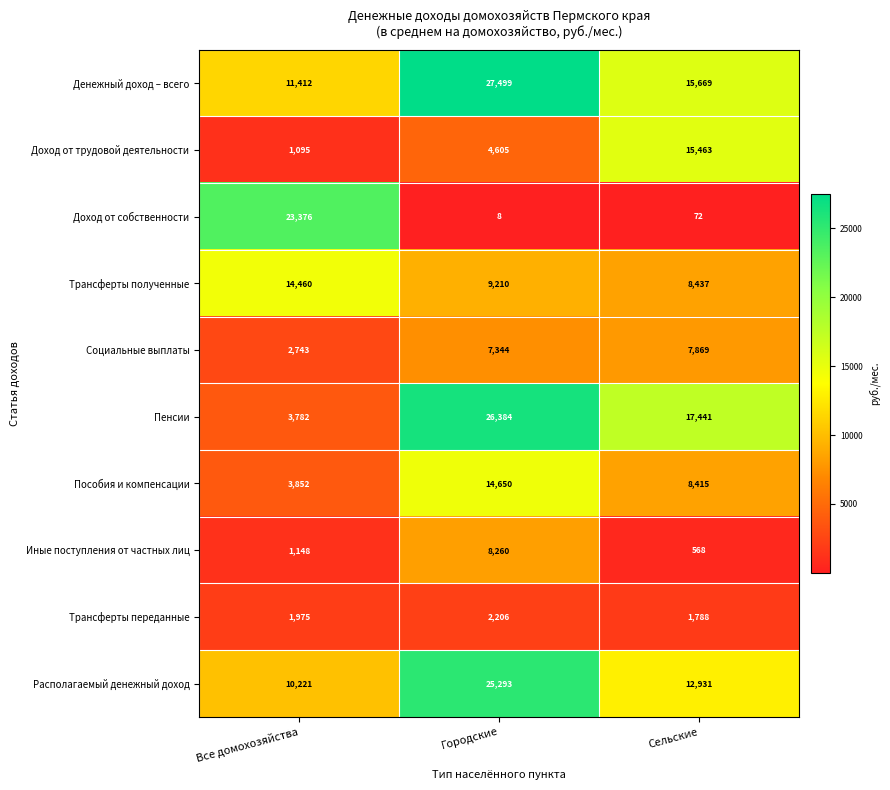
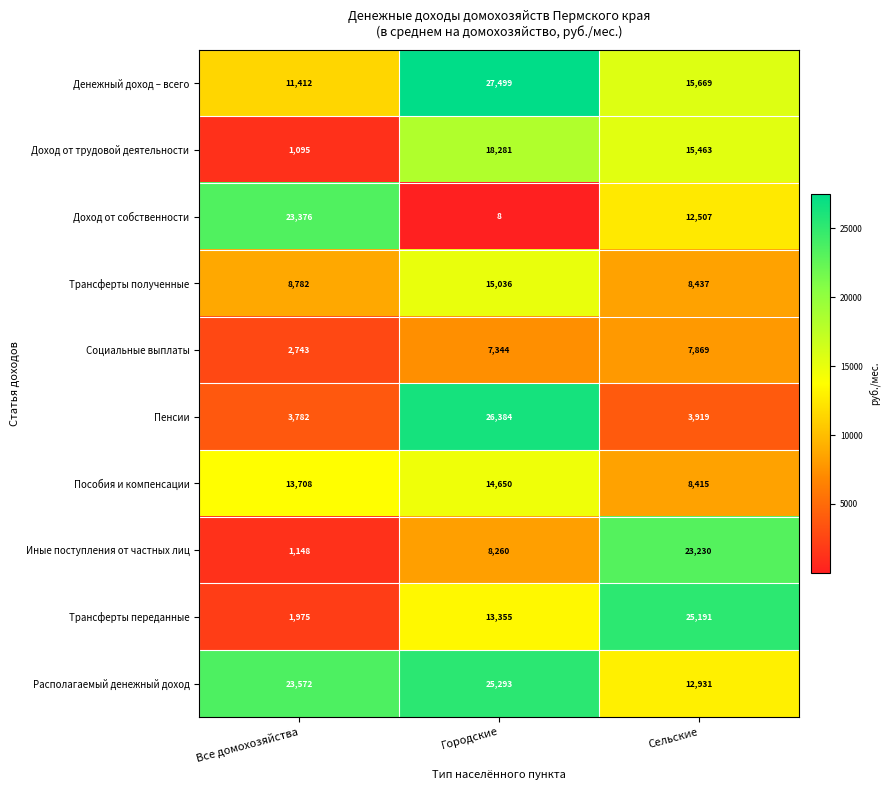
  {
    "Денежный доход – всего": {
      "Все домохозяйства": "11,412",
      "Городские": "27,499",
      "Сельские": "15,669"
    },
    "Доход от трудовой деятельности": {
      "Все домохозяйства": "1,095",
-     "Городские": "4,605",
+     "Городские": "18,281",
      "Сельские": "15,463"
    },
    "Доход от собственности": {
      "Все домохозяйства": "23,376",
      "Городские": "8",
-     "Сельские": "72"
+     "Сельские": "12,507"
    },
    "Трансферты полученные": {
-     "Все домохозяйства": "14,460",
-     "Городские": "9,210",
+     "Все домохозяйства": "8,782",
+     "Городские": "15,036",
      "Сельские": "8,437"
    },
    "Социальные выплаты": {
      "Все домохозяйства": "2,743",
      "Городские": "7,344",
      "Сельские": "7,869"
    },
    "Пенсии": {
      "Все домохозяйства": "3,782",
      "Городские": "26,384",
-     "Сельские": "17,441"
+     "Сельские": "3,919"
    },
    "Пособия и компенсации": {
-     "Все домохозяйства": "3,852",
+     "Все домохозяйства": "13,708",
      "Городские": "14,650",
      "Сельские": "8,415"
    },
    "Иные поступления от частных лиц": {
      "Все домохозяйства": "1,148",
      "Городские": "8,260",
-     "Сельские": "568"
+     "Сельские": "23,230"
    },
    "Трансферты переданные": {
      "Все домохозяйства": "1,975",
-     "Городские": "2,206",
-     "Сельские": "1,788"
+     "Городские": "13,355",
+     "Сельские": "25,191"
    },
    "Располагаемый денежный доход": {
-     "Все домохозяйства": "10,221",
+     "Все домохозяйства": "23,572",
      "Городские": "25,293",
      "Сельские": "12,931"
    }
  }
